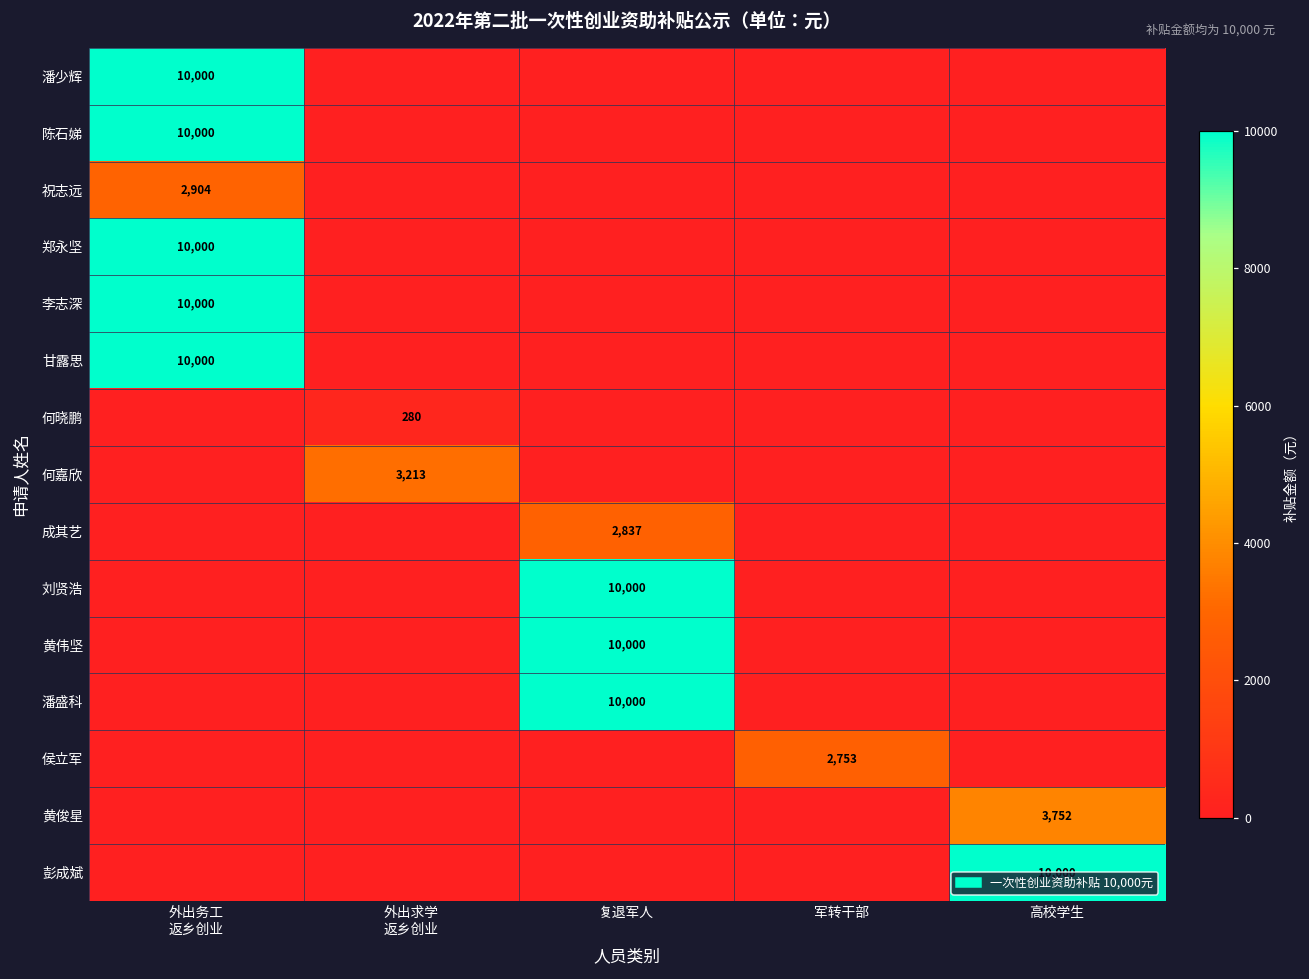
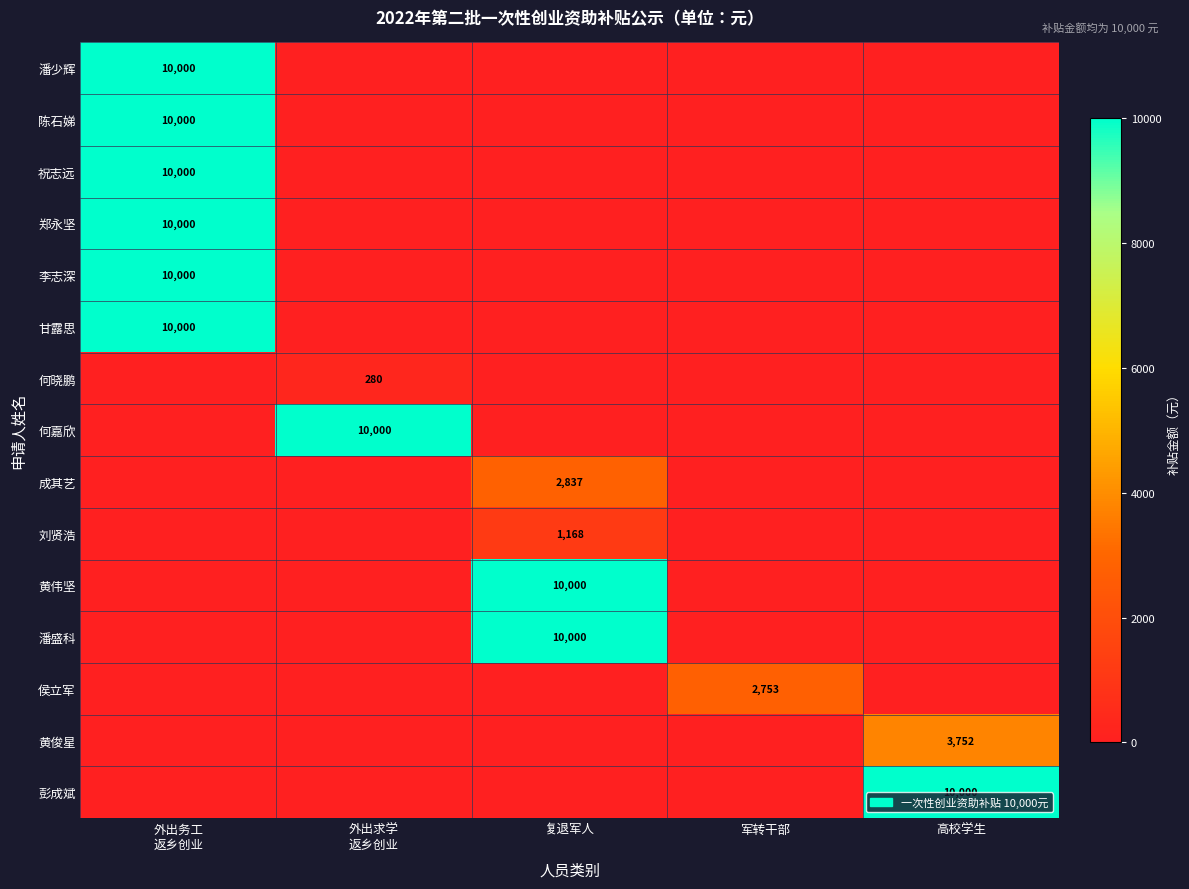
  {
    "潘少辉": {
      "外出务工 返乡创业": "10,000"
    },
    "陈石娣": {
      "外出务工 返乡创业": "10,000"
    },
    "祝志远": {
-     "外出务工 返乡创业": "2,904"
+     "外出务工 返乡创业": "10,000"
    },
    "郑永坚": {
      "外出务工 返乡创业": "10,000"
    },
    "李志深": {
      "外出务工 返乡创业": "10,000"
    },
    "甘露思": {
      "外出务工 返乡创业": "10,000"
    },
    "何晓鹏": {
      "外出求学 返乡创业": "280"
    },
    "何嘉欣": {
-     "外出求学 返乡创业": "3,213"
+     "外出求学 返乡创业": "10,000"
    },
    "成其艺": {
      "复退军人": "2,837"
    },
    "刘贤浩": {
-     "复退军人": "10,000"
+     "复退军人": "1,168"
    },
    "黄伟坚": {
      "复退军人": "10,000"
    },
    "潘盛科": {
      "复退军人": "10,000"
    },
    "侯立军": {
      "军转干部": "2,753"
    },
    "黄俊星": {
      "高校学生": "3,752"
    }
  }
